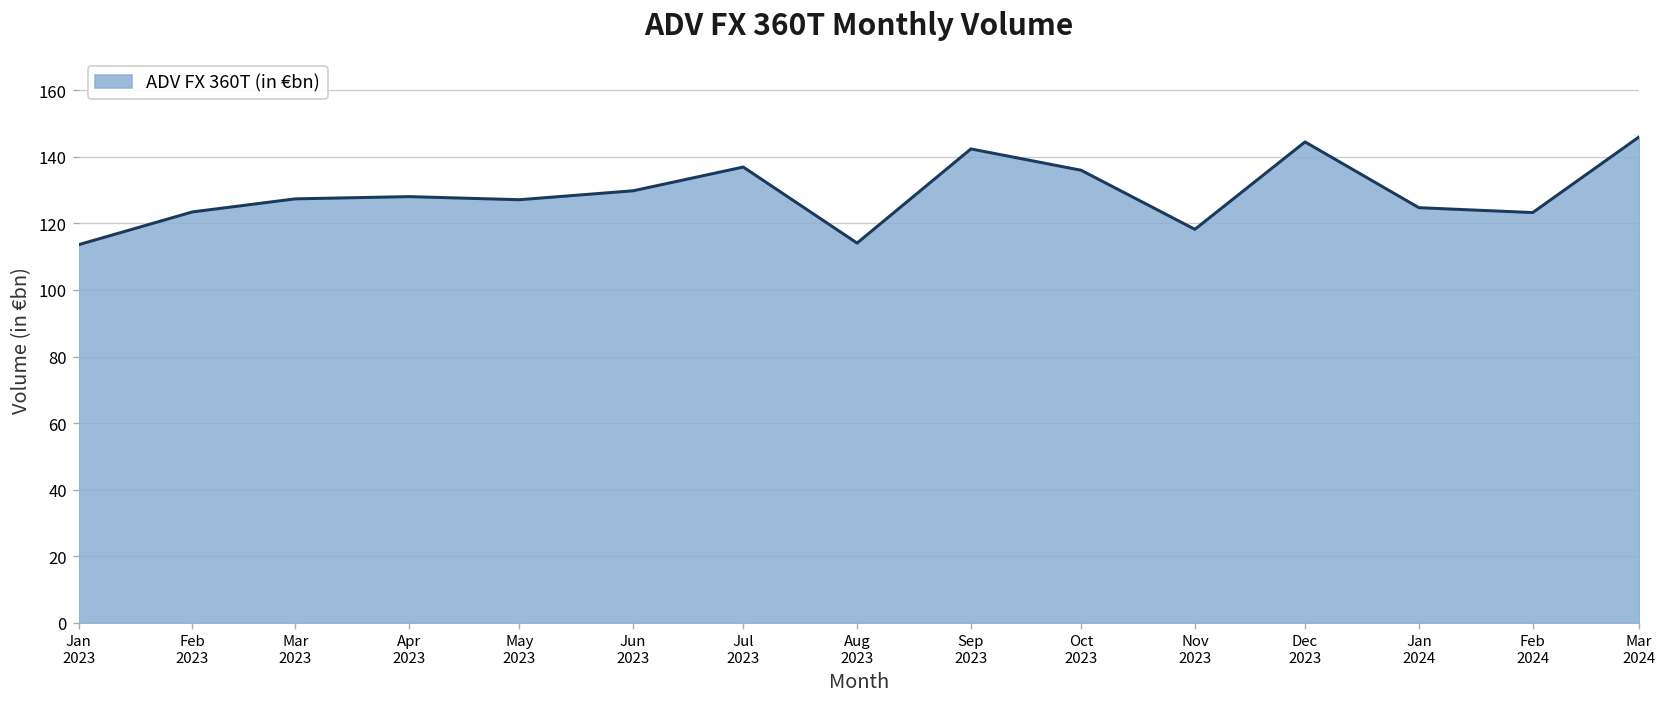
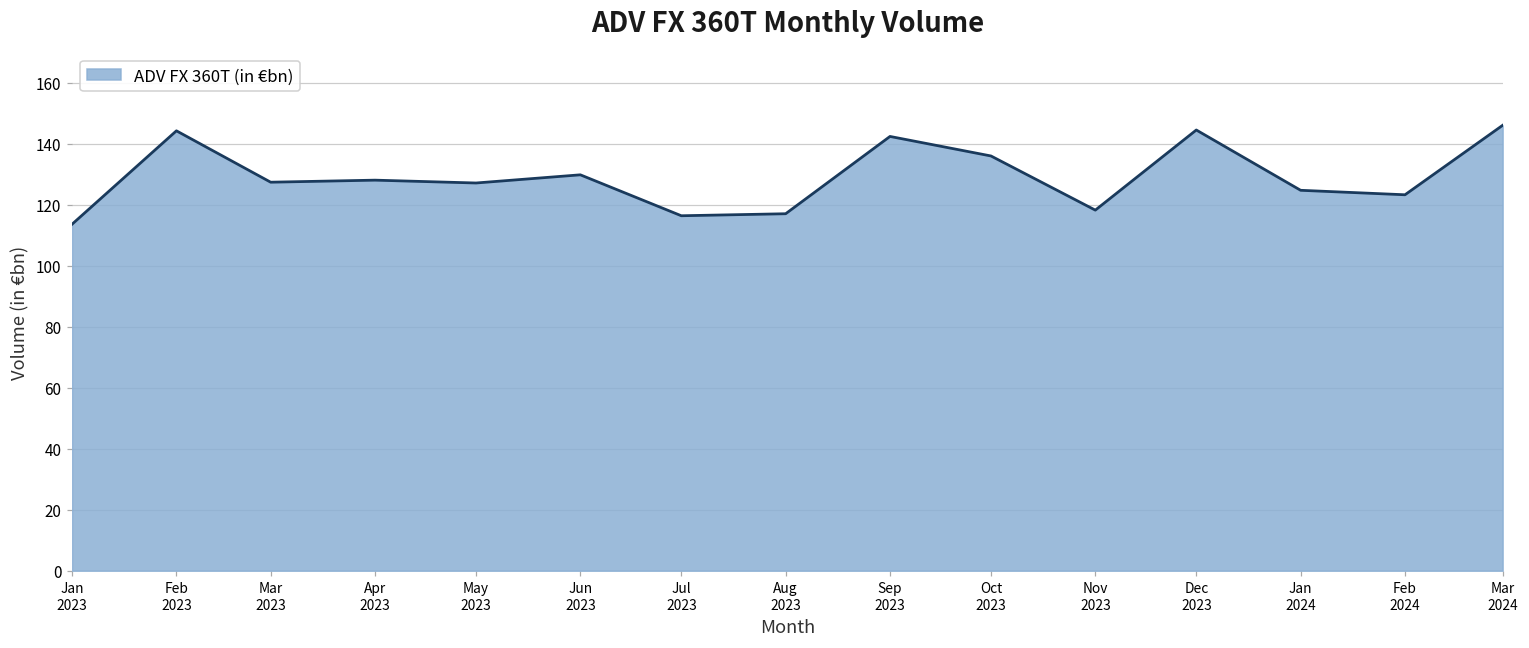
  {
    "Jan 2023": 114,
-   "Feb 2023": 123,
+   "Feb 2023": 144,
    "Mar 2023": 127,
    "Apr 2023": 128,
    "May 2023": 127,
    "Jun 2023": 130,
-   "Jul 2023": 137,
-   "Aug 2023": 114,
+   "Jul 2023": 116,
+   "Aug 2023": 117,
    "Sep 2023": 142,
    "Oct 2023": 136,
    "Nov 2023": 118,
    "Dec 2023": 145,
    "Jan 2024": 125,
    "Feb 2024": 123,
    "Mar 2024": 146
  }
